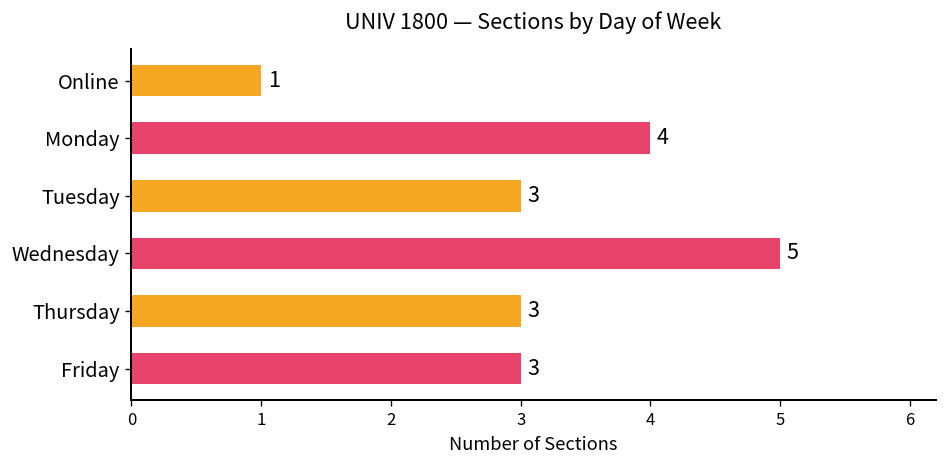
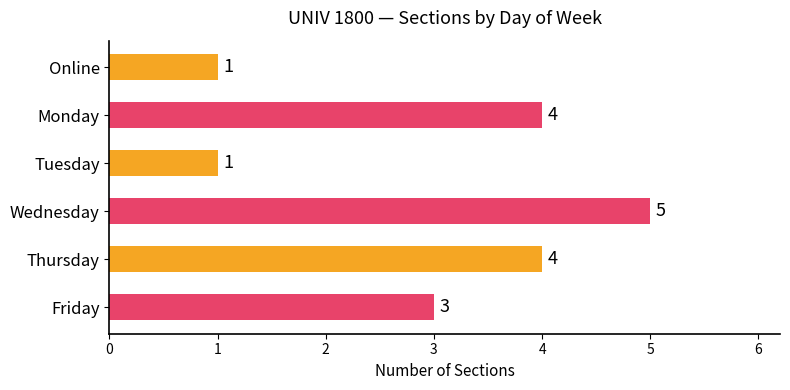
  {
    "Online": 1,
    "Monday": 4,
-   "Tuesday": 3,
+   "Tuesday": 1,
    "Wednesday": 5,
-   "Thursday": 3,
+   "Thursday": 4,
    "Friday": 3
  }
